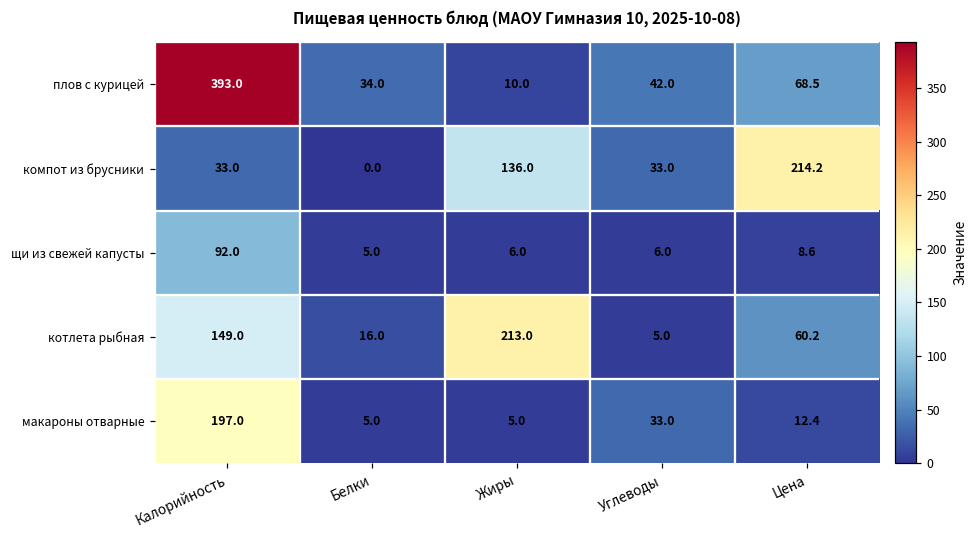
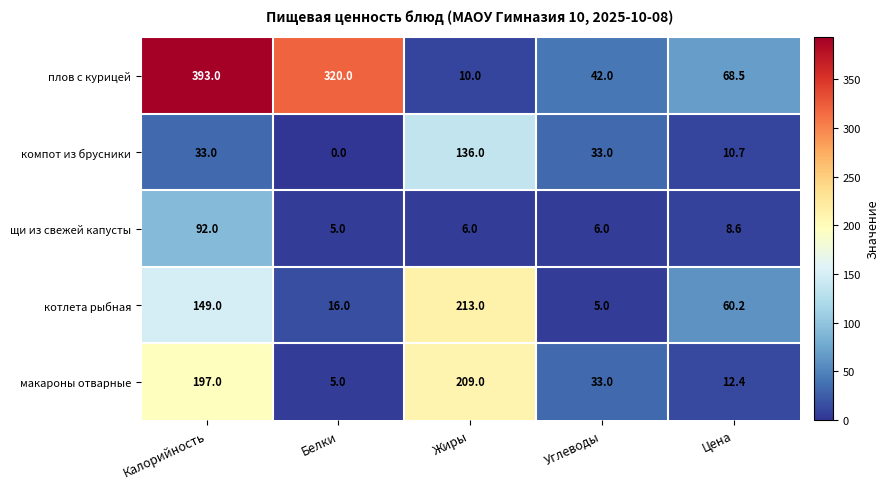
  {
    "плов с курицей": {
      "Калорийность": 393.0,
-     "Белки": 34.0,
+     "Белки": 320.0,
      "Жиры": 10.0,
      "Углеводы": 42.0,
      "Цена": 68.5
    },
    "компот из брусники": {
      "Калорийность": 33.0,
      "Белки": 0.0,
      "Жиры": 136.0,
      "Углеводы": 33.0,
-     "Цена": 214.2
+     "Цена": 10.7
    },
    "щи из свежей капусты": {
      "Калорийность": 92.0,
      "Белки": 5.0,
      "Жиры": 6.0,
      "Углеводы": 6.0,
      "Цена": 8.6
    },
    "котлета рыбная": {
      "Калорийность": 149.0,
      "Белки": 16.0,
      "Жиры": 213.0,
      "Углеводы": 5.0,
      "Цена": 60.2
    },
    "макароны отварные": {
      "Калорийность": 197.0,
      "Белки": 5.0,
-     "Жиры": 5.0,
+     "Жиры": 209.0,
      "Углеводы": 33.0,
      "Цена": 12.4
    }
  }
